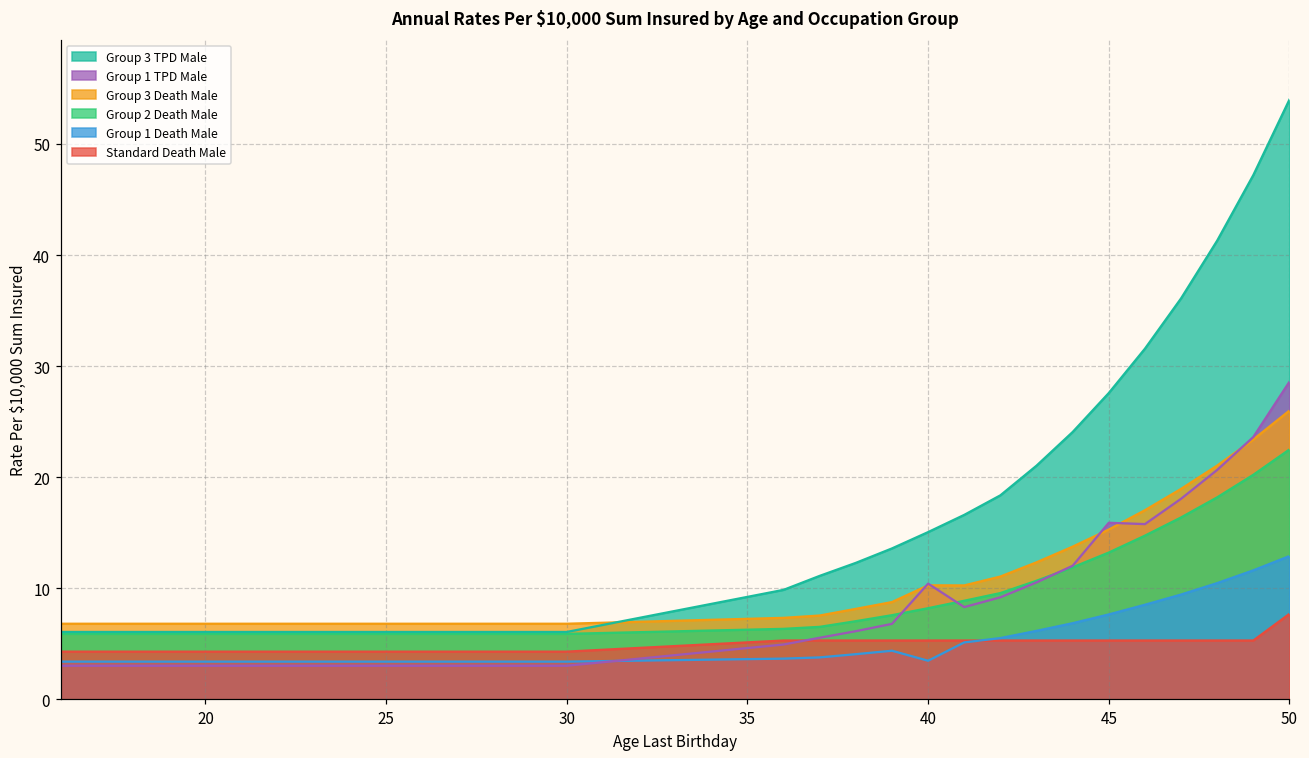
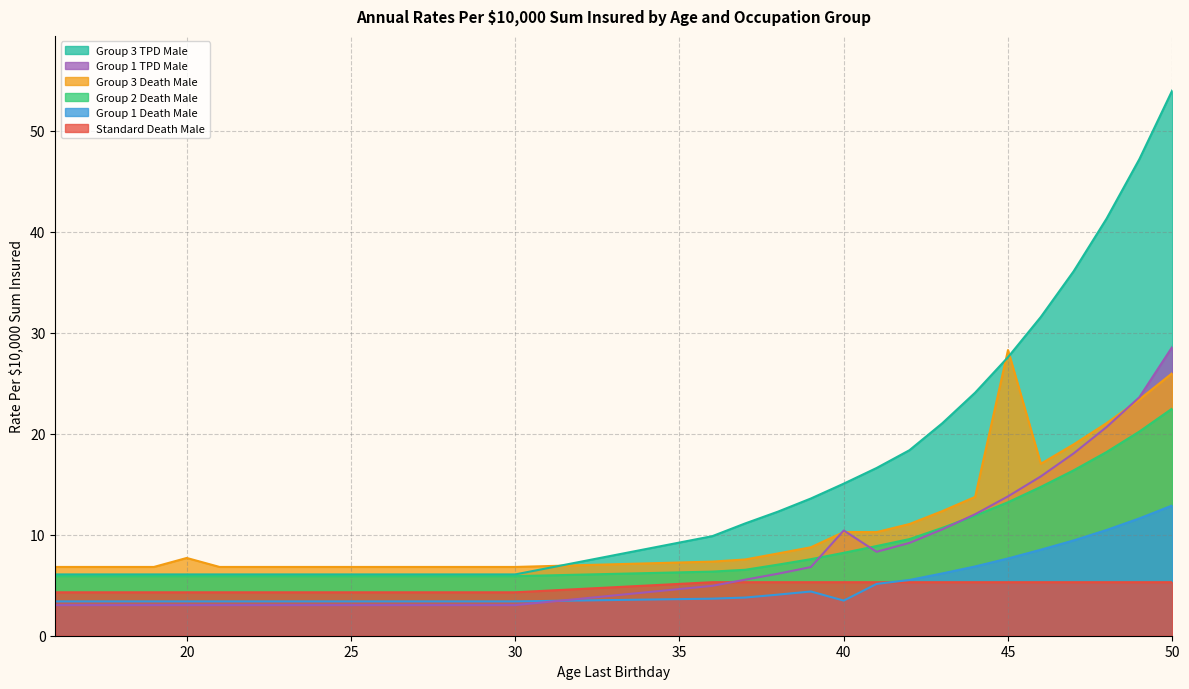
  {
    "Group 1 TPD Male": {
      "20": 3.0,
      "25": 3.0,
      "30": 3.0,
-     "45": 15.9,
+     "45": 13.8,
      "50": 28.6
    },
    "Group 3 Death Male": {
-     "20": 6.8,
+     "20": 7.7,
      "25": 6.8,
      "30": 6.8,
-     "45": 15.3,
+     "45": 28.3,
      "50": 26.0
    },
    "Group 1 Death Male": {
      "20": 3.4,
      "25": 3.4,
      "30": 3.4,
      "40": 3.5,
      "45": 7.7,
      "50": 12.9
    },
    "Standard Death Male": {
      "20": 4.3,
      "25": 4.3,
      "30": 4.3,
      "40": 5.3,
      "45": 5.3,
-     "50": 7.7
+     "50": 5.3
    }
  }
